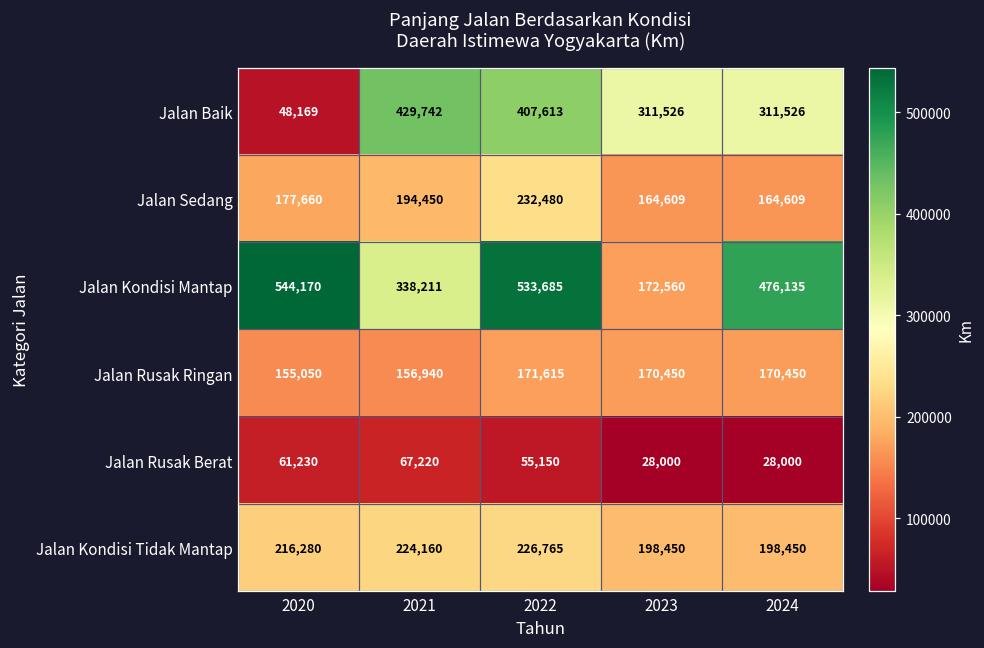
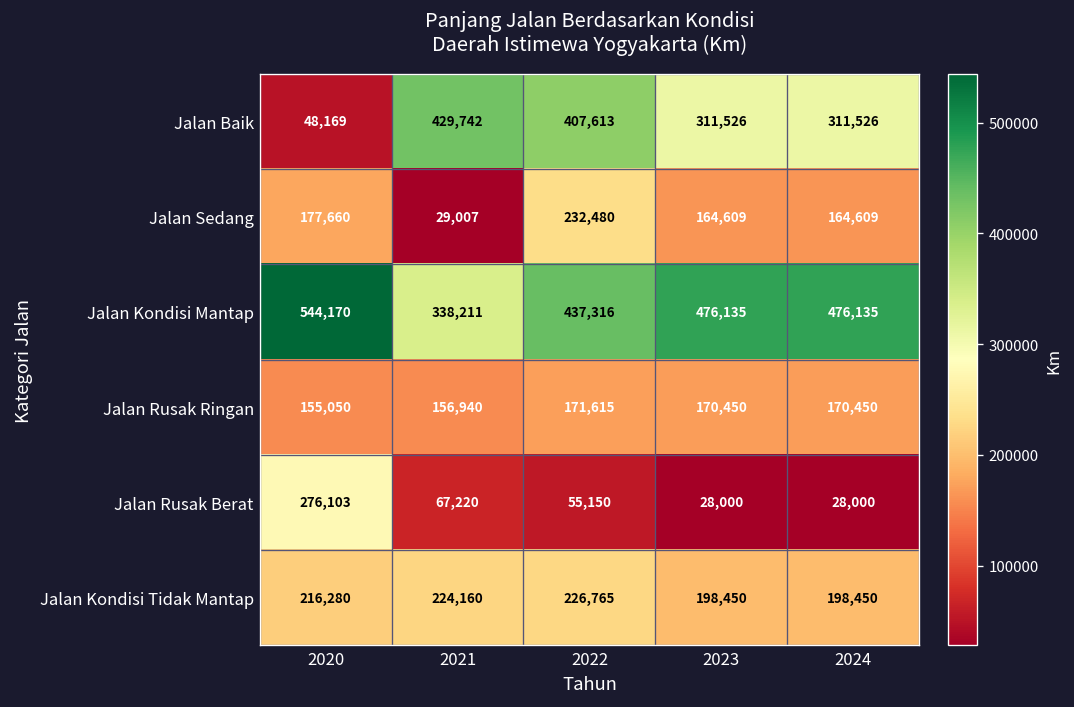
  {
    "Jalan Baik": {
      "2020": "48,169",
      "2021": "429,742",
      "2022": "407,613",
      "2023": "311,526",
      "2024": "311,526"
    },
    "Jalan Sedang": {
      "2020": "177,660",
-     "2021": "194,450",
+     "2021": "29,007",
      "2022": "232,480",
      "2023": "164,609",
      "2024": "164,609"
    },
    "Jalan Kondisi Mantap": {
      "2020": "544,170",
      "2021": "338,211",
-     "2022": "533,685",
-     "2023": "172,560",
+     "2022": "437,316",
+     "2023": "476,135",
      "2024": "476,135"
    },
    "Jalan Rusak Ringan": {
      "2020": "155,050",
      "2021": "156,940",
      "2022": "171,615",
      "2023": "170,450",
      "2024": "170,450"
    },
    "Jalan Rusak Berat": {
-     "2020": "61,230",
+     "2020": "276,103",
      "2021": "67,220",
      "2022": "55,150",
      "2023": "28,000",
      "2024": "28,000"
    },
    "Jalan Kondisi Tidak Mantap": {
      "2020": "216,280",
      "2021": "224,160",
      "2022": "226,765",
      "2023": "198,450",
      "2024": "198,450"
    }
  }
